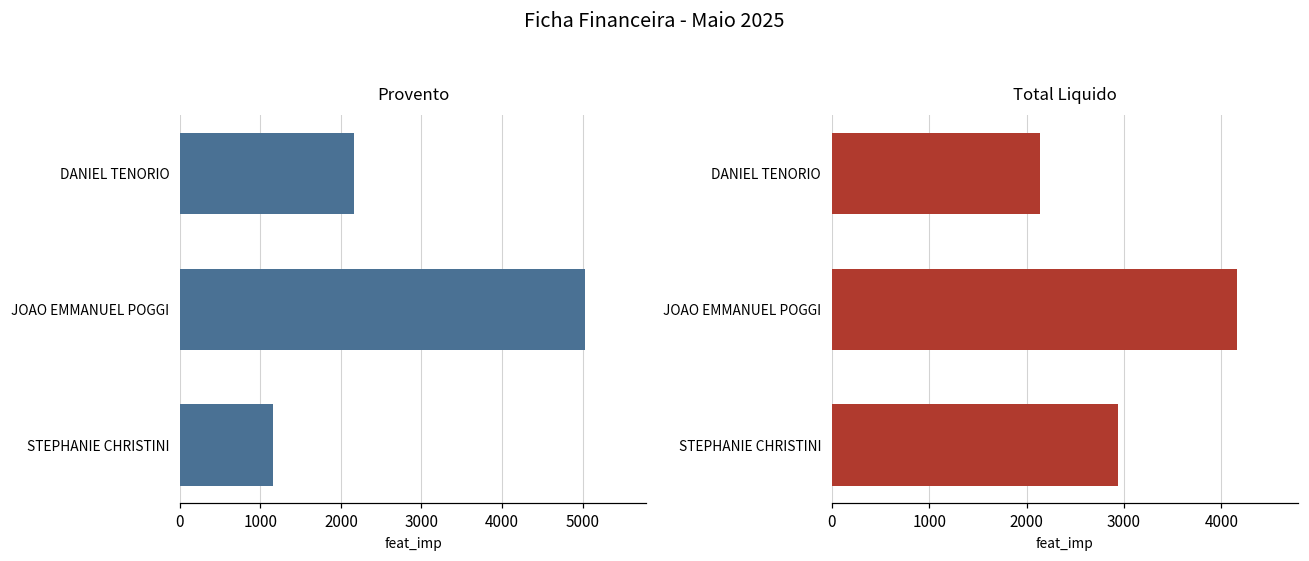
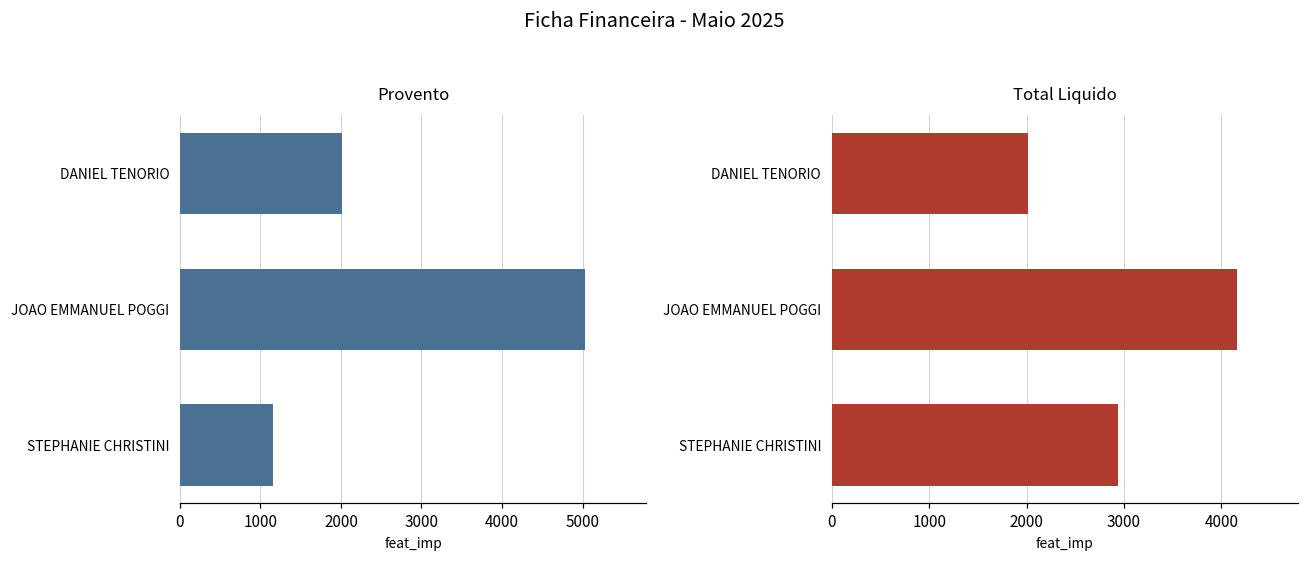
  {
    "Provento": {
-     "DANIEL TENORIO": 2200,
+     "DANIEL TENORIO": 2000,
      "JOAO EMMANUEL POGGI": 5000,
      "STEPHANIE CHRISTINI": 1200
    },
    "Total Liquido": {
-     "DANIEL TENORIO": 2100,
+     "DANIEL TENORIO": 2000,
      "JOAO EMMANUEL POGGI": 4200,
      "STEPHANIE CHRISTINI": 2900
    }
  }
